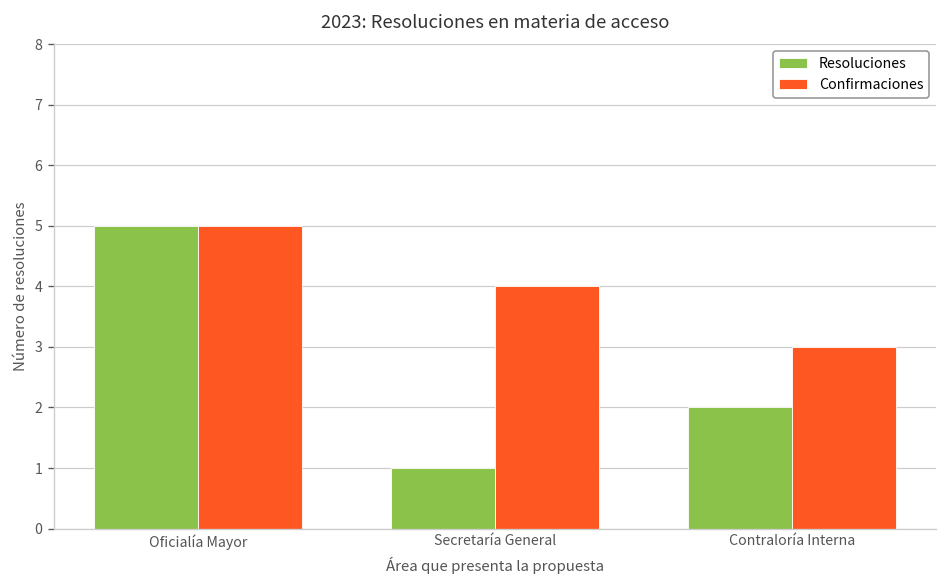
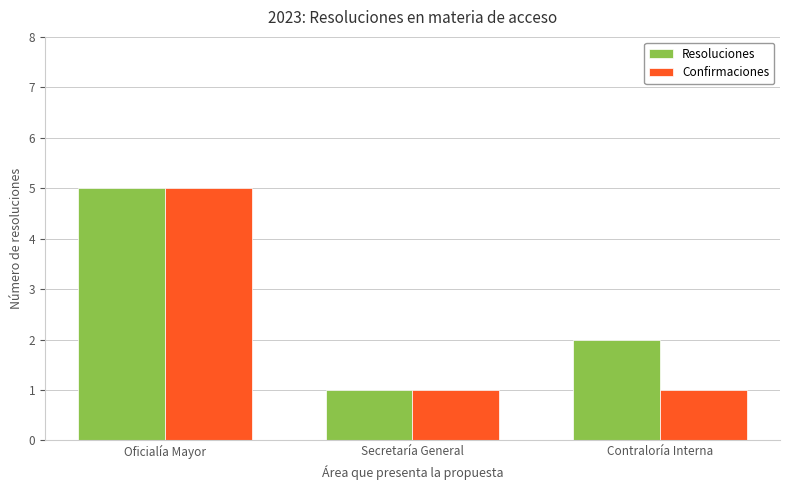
  {
    "Resoluciones": {
      "Oficialía Mayor": 5,
      "Secretaría General": 1,
      "Contraloría Interna": 2
    },
    "Confirmaciones": {
      "Oficialía Mayor": 5,
-     "Secretaría General": 4,
-     "Contraloría Interna": 3
+     "Secretaría General": 1,
+     "Contraloría Interna": 1
    }
  }
